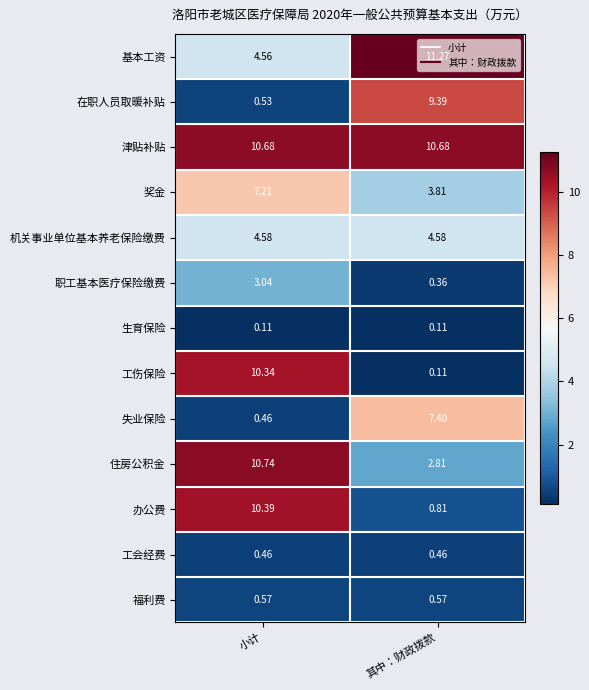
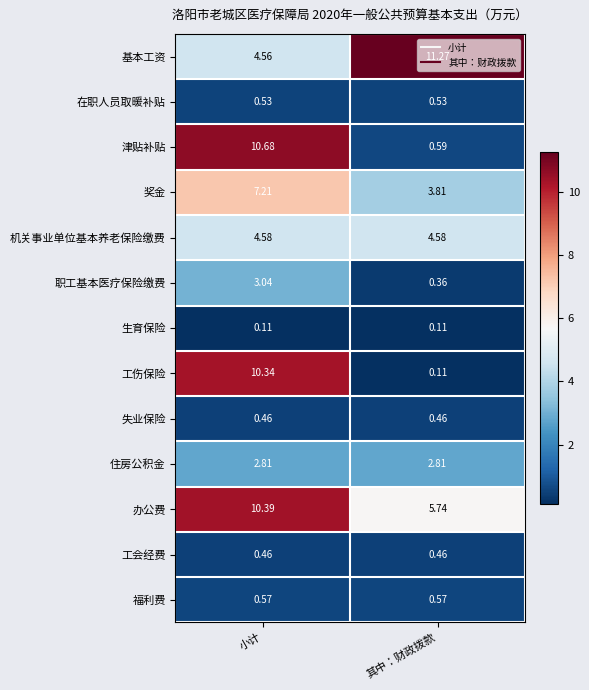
  {
    "基本工资": {
      "小计": 4.56
    },
    "在职人员取暖补贴": {
      "小计": 0.53,
-     "其中：财政拨款": 9.39
+     "其中：财政拨款": 0.53
    },
    "津贴补贴": {
      "小计": 10.68,
-     "其中：财政拨款": 10.68
+     "其中：财政拨款": 0.59
    },
    "奖金": {
      "小计": 7.21,
      "其中：财政拨款": 3.81
    },
    "机关事业单位基本养老保险缴费": {
      "小计": 4.58,
      "其中：财政拨款": 4.58
    },
    "职工基本医疗保险缴费": {
      "小计": 3.04,
      "其中：财政拨款": 0.36
    },
    "生育保险": {
      "小计": 0.11,
      "其中：财政拨款": 0.11
    },
    "工伤保险": {
      "小计": 10.34,
      "其中：财政拨款": 0.11
    },
    "失业保险": {
      "小计": 0.46,
-     "其中：财政拨款": 7.40
+     "其中：财政拨款": 0.46
    },
    "住房公积金": {
-     "小计": 10.74,
+     "小计": 2.81,
      "其中：财政拨款": 2.81
    },
    "办公费": {
      "小计": 10.39,
-     "其中：财政拨款": 0.81
+     "其中：财政拨款": 5.74
    },
    "工会经费": {
      "小计": 0.46,
      "其中：财政拨款": 0.46
    },
    "福利费": {
      "小计": 0.57,
      "其中：财政拨款": 0.57
    }
  }
